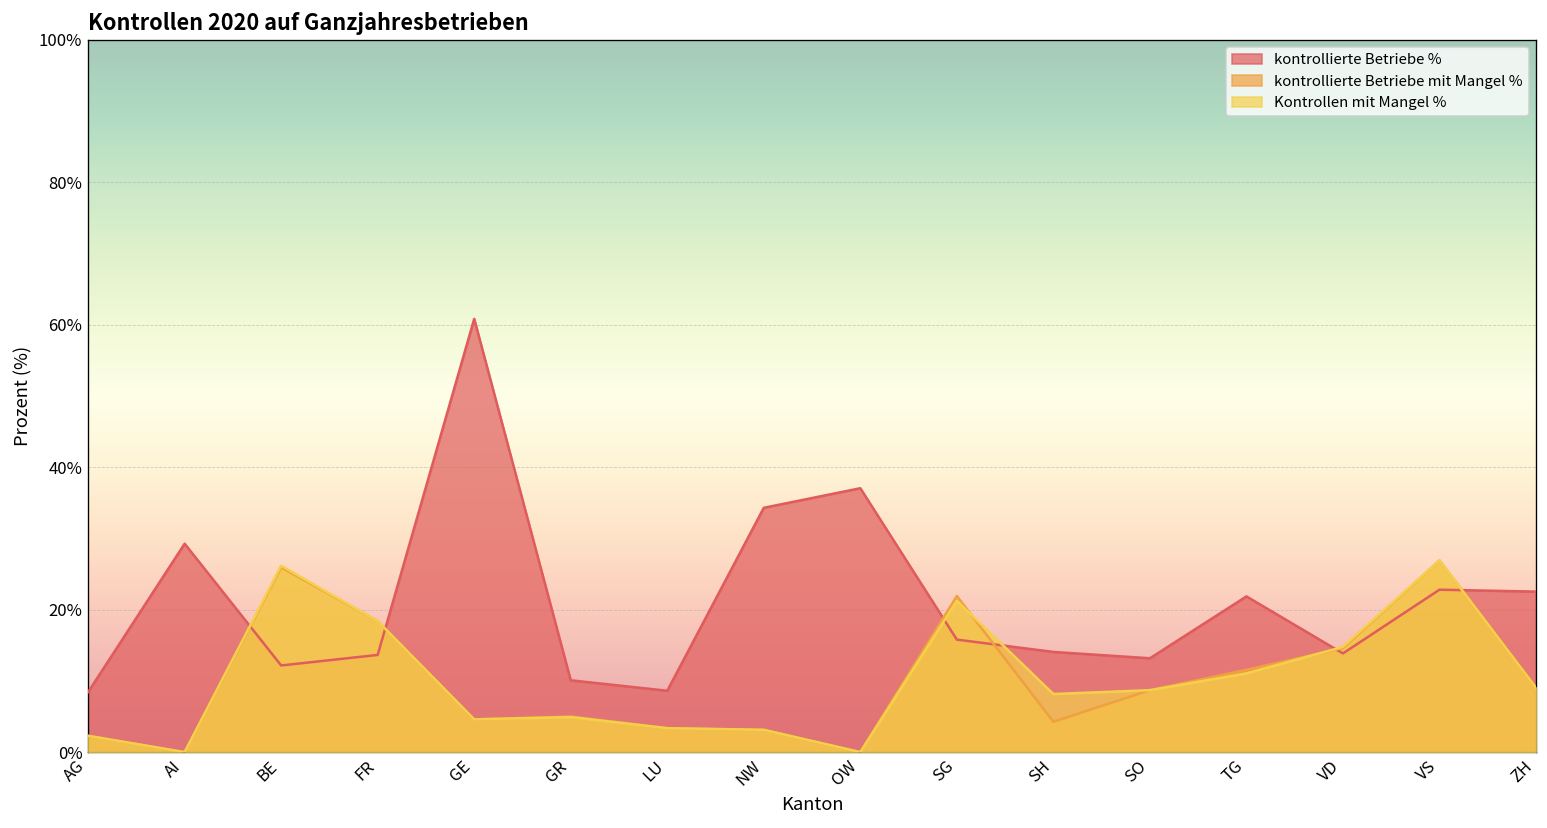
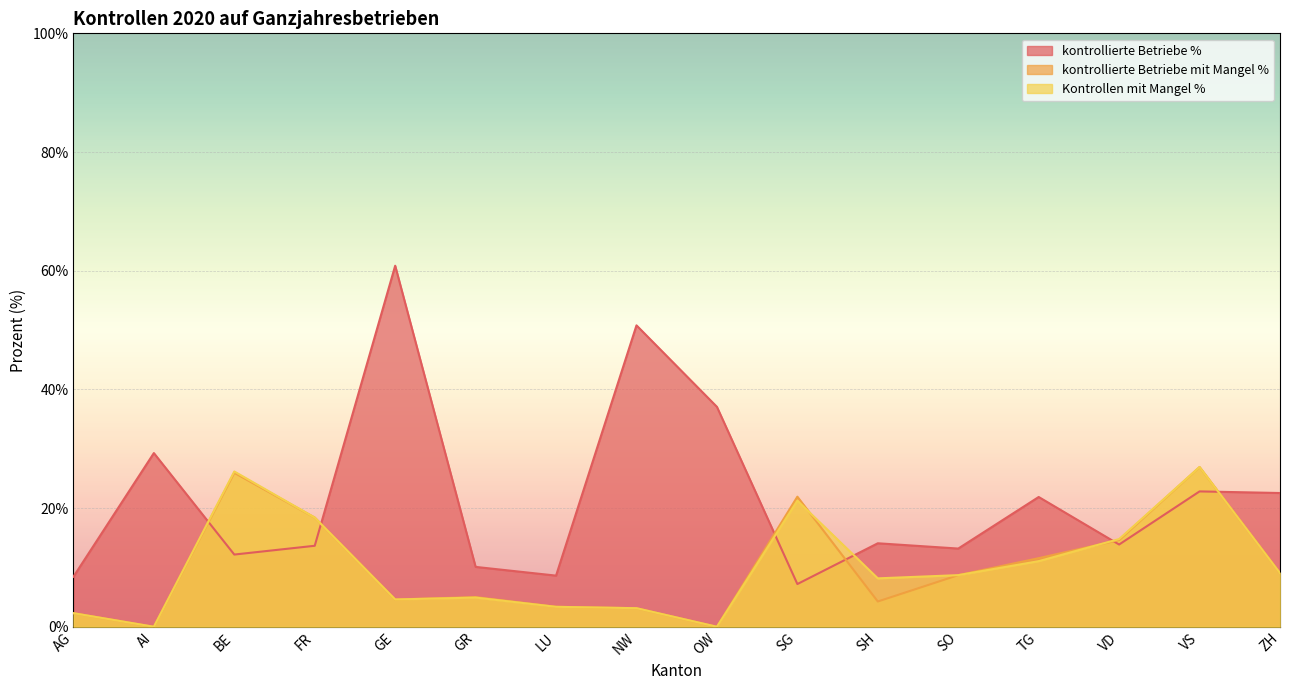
  {
    "kontrollierte Betriebe %": {
      "AG": "8%",
      "AI": "29%",
      "BE": "12%",
      "FR": "14%",
      "GE": "61%",
      "GR": "10%",
      "LU": "9%",
-     "NW": "34%",
+     "NW": "51%",
      "OW": "37%",
-     "SG": "16%",
+     "SG": "7%",
      "SH": "14%",
      "SO": "13%",
      "TG": "22%",
      "VD": "14%",
      "VS": "23%",
      "ZH": "23%"
    }
  }
